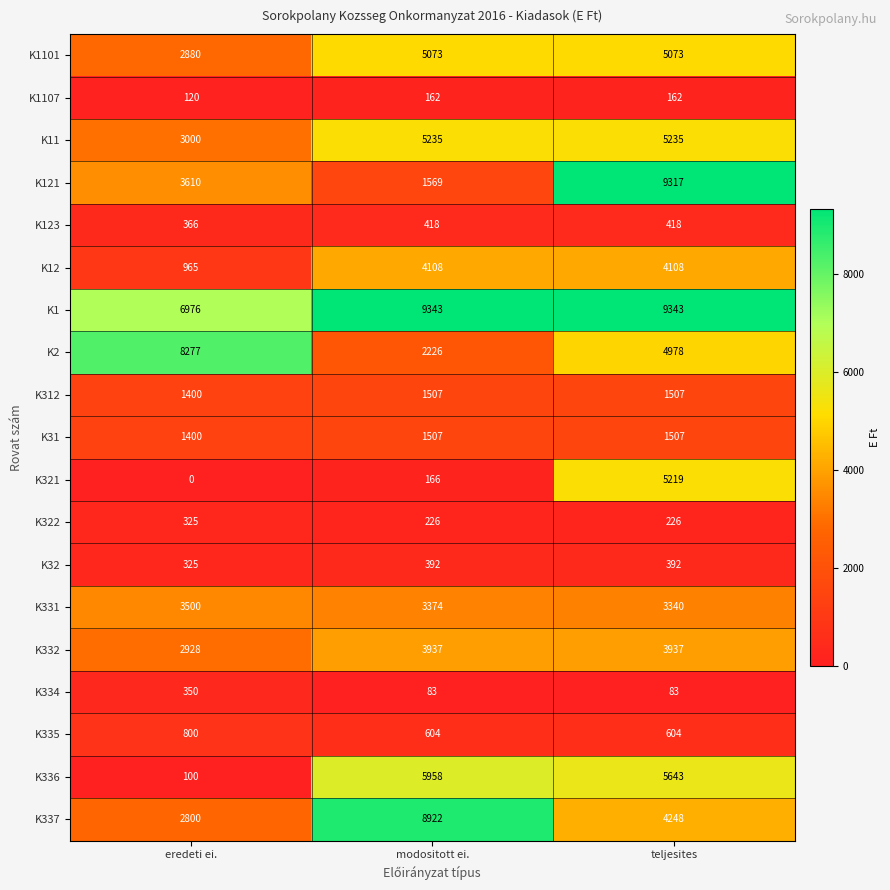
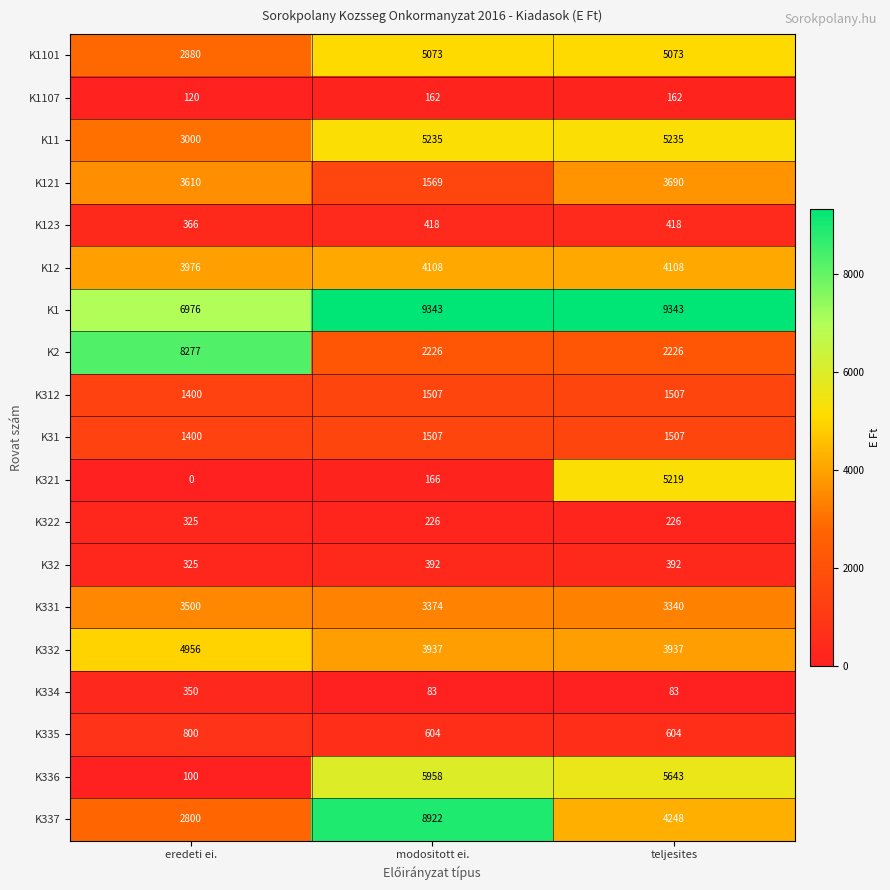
  {
    "K1101": {
      "eredeti ei.": 2880,
      "modositott ei.": 5073,
      "teljesites": 5073
    },
    "K1107": {
      "eredeti ei.": 120,
      "modositott ei.": 162,
      "teljesites": 162
    },
    "K11": {
      "eredeti ei.": 3000,
      "modositott ei.": 5235,
      "teljesites": 5235
    },
    "K121": {
      "eredeti ei.": 3610,
      "modositott ei.": 1569,
-     "teljesites": 9317
+     "teljesites": 3690
    },
    "K123": {
      "eredeti ei.": 366,
      "modositott ei.": 418,
      "teljesites": 418
    },
    "K12": {
-     "eredeti ei.": 965,
+     "eredeti ei.": 3976,
      "modositott ei.": 4108,
      "teljesites": 4108
    },
    "K1": {
      "eredeti ei.": 6976,
      "modositott ei.": 9343,
      "teljesites": 9343
    },
    "K2": {
      "eredeti ei.": 8277,
      "modositott ei.": 2226,
-     "teljesites": 4978
+     "teljesites": 2226
    },
    "K312": {
      "eredeti ei.": 1400,
      "modositott ei.": 1507,
      "teljesites": 1507
    },
    "K31": {
      "eredeti ei.": 1400,
      "modositott ei.": 1507,
      "teljesites": 1507
    },
    "K321": {
      "eredeti ei.": 0,
      "modositott ei.": 166,
      "teljesites": 5219
    },
    "K322": {
      "eredeti ei.": 325,
      "modositott ei.": 226,
      "teljesites": 226
    },
    "K32": {
      "eredeti ei.": 325,
      "modositott ei.": 392,
      "teljesites": 392
    },
    "K331": {
      "eredeti ei.": 3500,
      "modositott ei.": 3374,
      "teljesites": 3340
    },
    "K332": {
-     "eredeti ei.": 2928,
+     "eredeti ei.": 4956,
      "modositott ei.": 3937,
      "teljesites": 3937
    },
    "K334": {
      "eredeti ei.": 350,
      "modositott ei.": 83,
      "teljesites": 83
    },
    "K335": {
      "eredeti ei.": 800,
      "modositott ei.": 604,
      "teljesites": 604
    },
    "K336": {
      "eredeti ei.": 100,
      "modositott ei.": 5958,
      "teljesites": 5643
    },
    "K337": {
      "eredeti ei.": 2800,
      "modositott ei.": 8922,
      "teljesites": 4248
    }
  }
